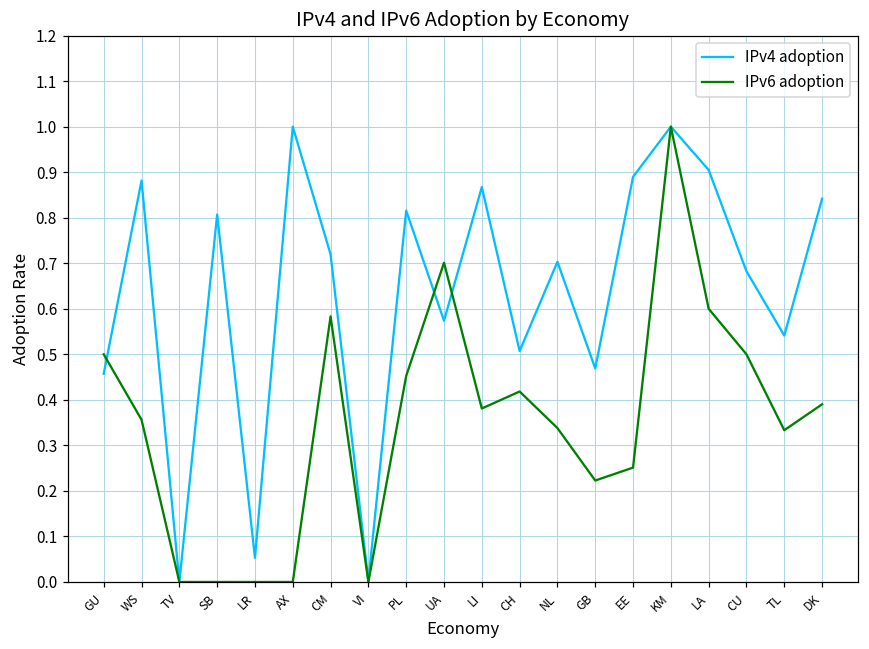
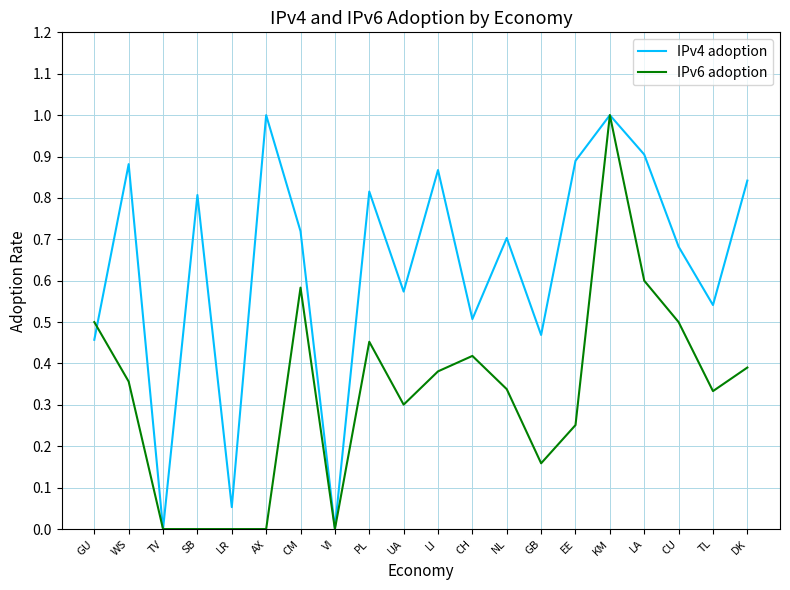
  {
    "IPv4 adoption": {
      "GU": 0.46,
      "WS": 0.88,
      "SB": 0.81,
      "LR": 0.05,
      "AX": 1.00,
      "CM": 0.72,
      "PL": 0.82,
      "UA": 0.57,
      "LI": 0.87,
      "CH": 0.51,
      "NL": 0.70,
      "GB": 0.47,
      "EE": 0.89,
      "LA": 0.90,
      "CU": 0.68,
      "TL": 0.54,
      "DK": 0.84
    },
    "IPv6 adoption": {
      "GU": 0.50,
      "WS": 0.36,
      "SB": 0.00,
      "LR": 0.00,
      "AX": 0.00,
      "CM": 0.58,
      "PL": 0.45,
-     "UA": 0.70,
+     "UA": 0.30,
      "LI": 0.38,
      "CH": 0.42,
      "NL": 0.34,
-     "GB": 0.22,
+     "GB": 0.16,
      "EE": 0.25,
      "LA": 0.60,
      "CU": 0.50,
      "TL": 0.33,
      "DK": 0.39
    }
  }
